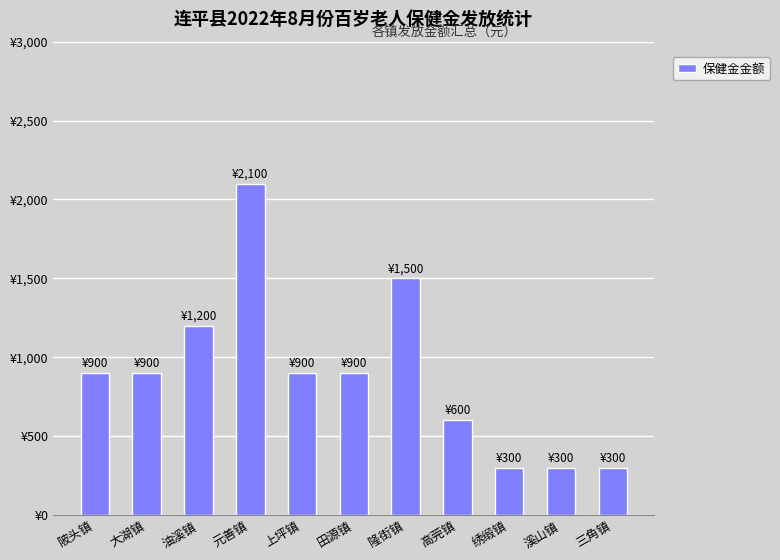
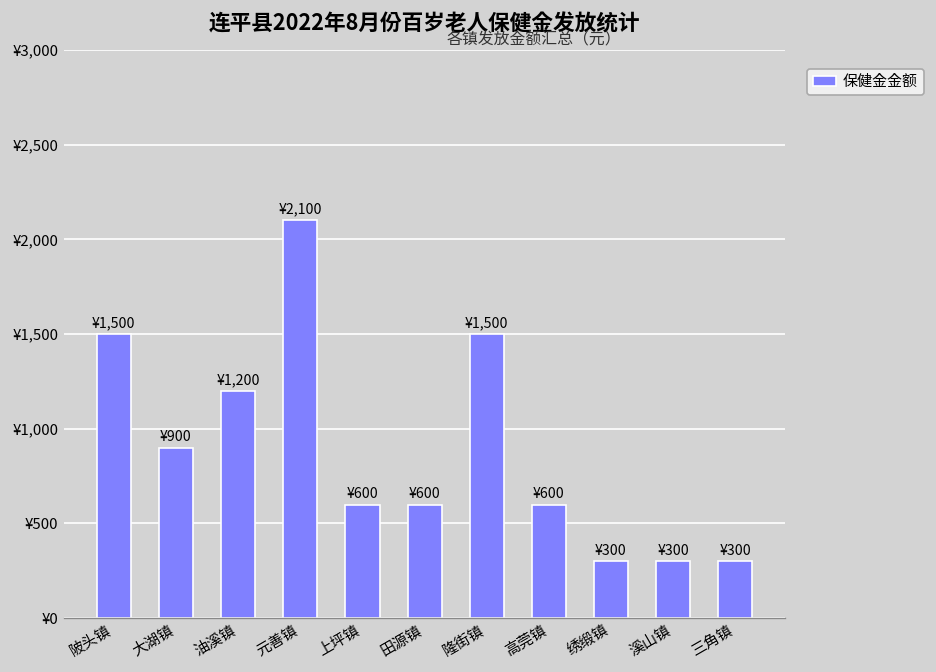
  {
-   "陂头镇": "¥900",
+   "陂头镇": "¥1,500",
    "大湖镇": "¥900",
    "油溪镇": "¥1,200",
    "元善镇": "¥2,100",
-   "上坪镇": "¥900",
-   "田源镇": "¥900",
+   "上坪镇": "¥600",
+   "田源镇": "¥600",
    "隆街镇": "¥1,500",
    "高莞镇": "¥600",
    "绣缎镇": "¥300",
    "溪山镇": "¥300",
    "三角镇": "¥300"
  }
